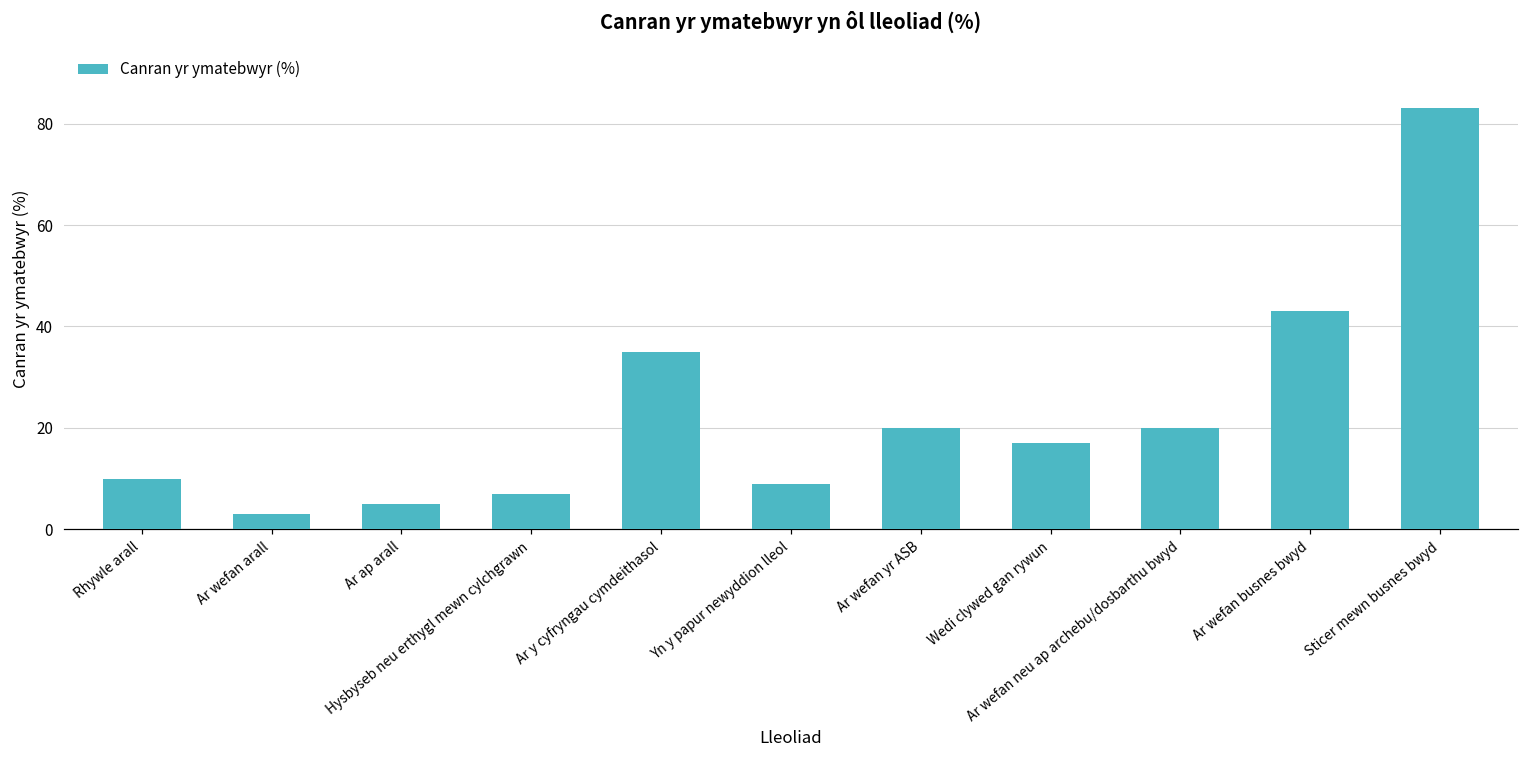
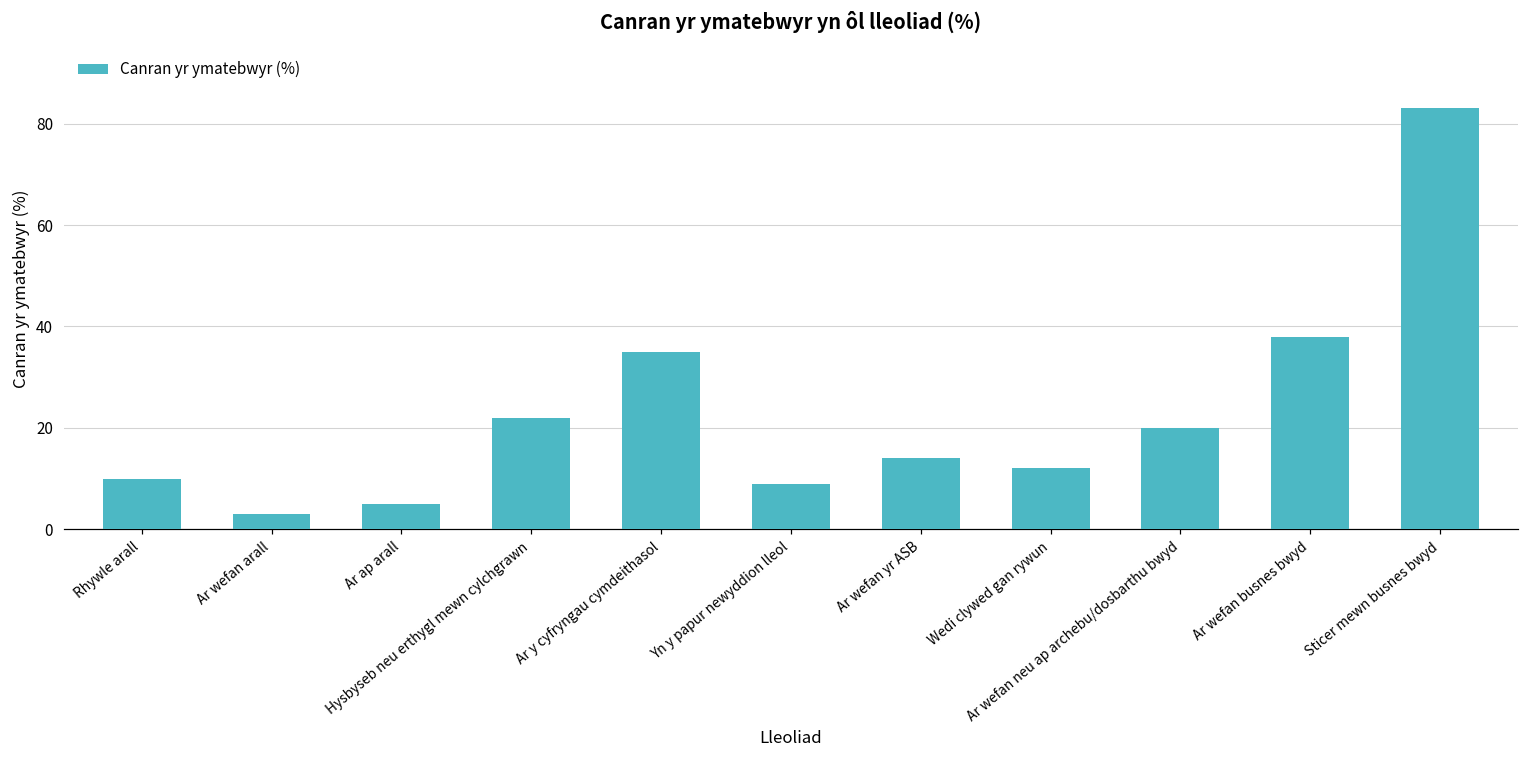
  {
    "Rhywle arall": 10,
    "Ar wefan arall": 3,
    "Ar ap arall": 5,
-   "Hysbyseb neu erthygl mewn cylchgrawn": 7,
+   "Hysbyseb neu erthygl mewn cylchgrawn": 22,
    "Ar y cyfryngau cymdeithasol": 35,
    "Yn y papur newyddion lleol": 9,
-   "Ar wefan yr ASB": 20,
-   "Wedi clywed gan rywun": 17,
+   "Ar wefan yr ASB": 14,
+   "Wedi clywed gan rywun": 12,
    "Ar wefan neu ap archebu/dosbarthu bwyd": 20,
-   "Ar wefan busnes bwyd": 43,
+   "Ar wefan busnes bwyd": 38,
    "Sticer mewn busnes bwyd": 83
  }
